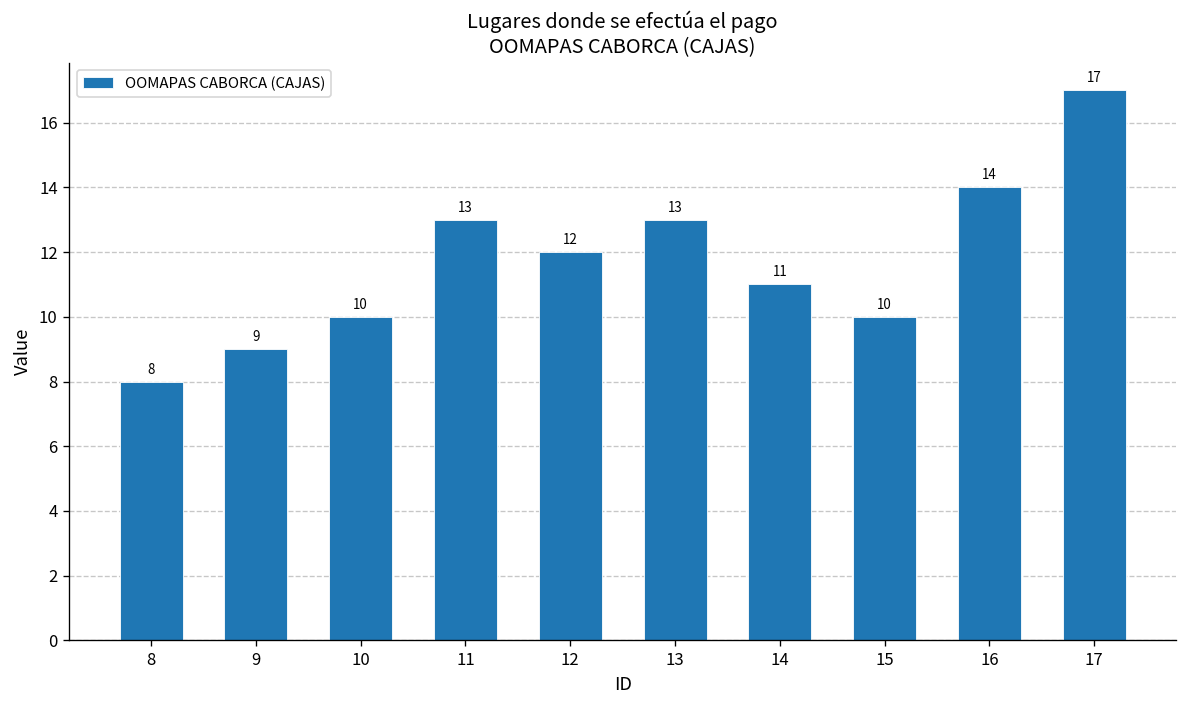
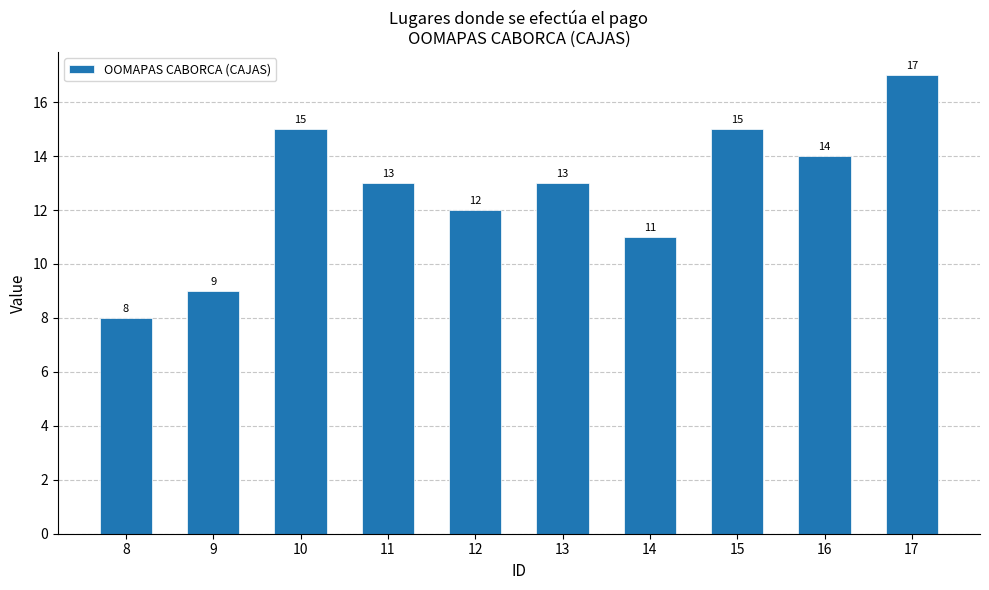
  {
    "8": 8,
    "9": 9,
-   "10": 10,
+   "10": 15,
    "11": 13,
    "12": 12,
    "13": 13,
    "14": 11,
-   "15": 10,
+   "15": 15,
    "16": 14,
    "17": 17
  }
